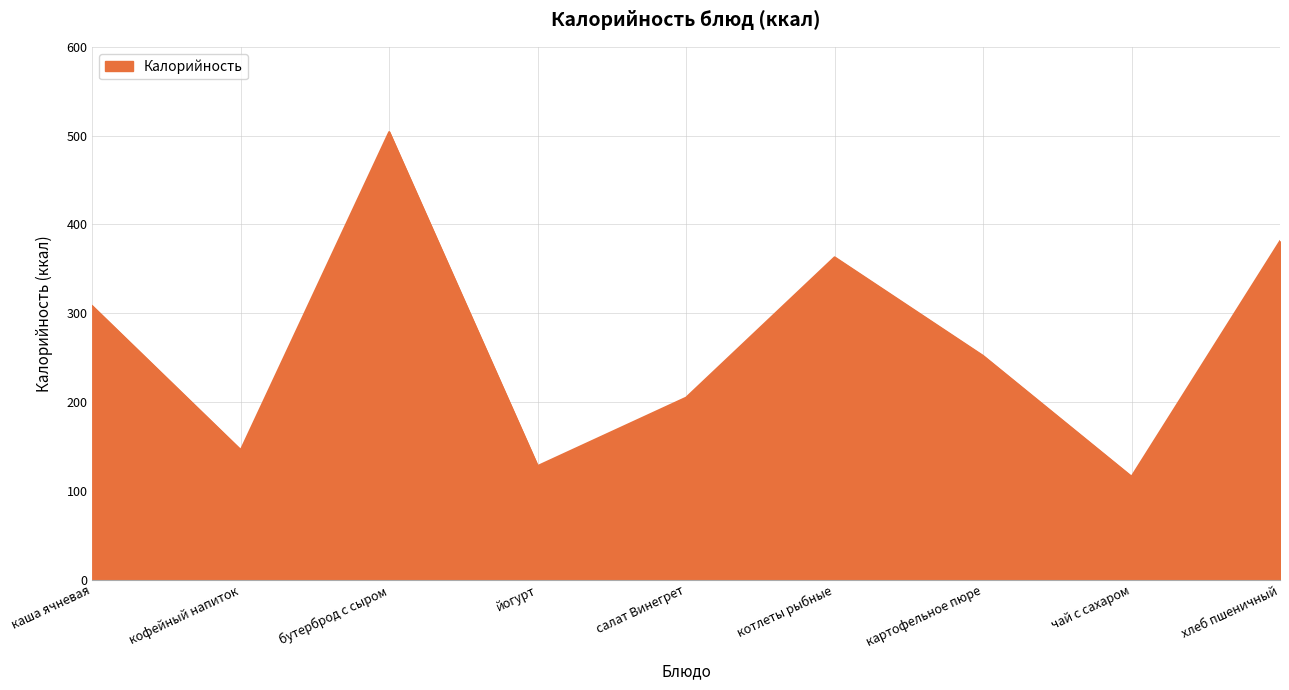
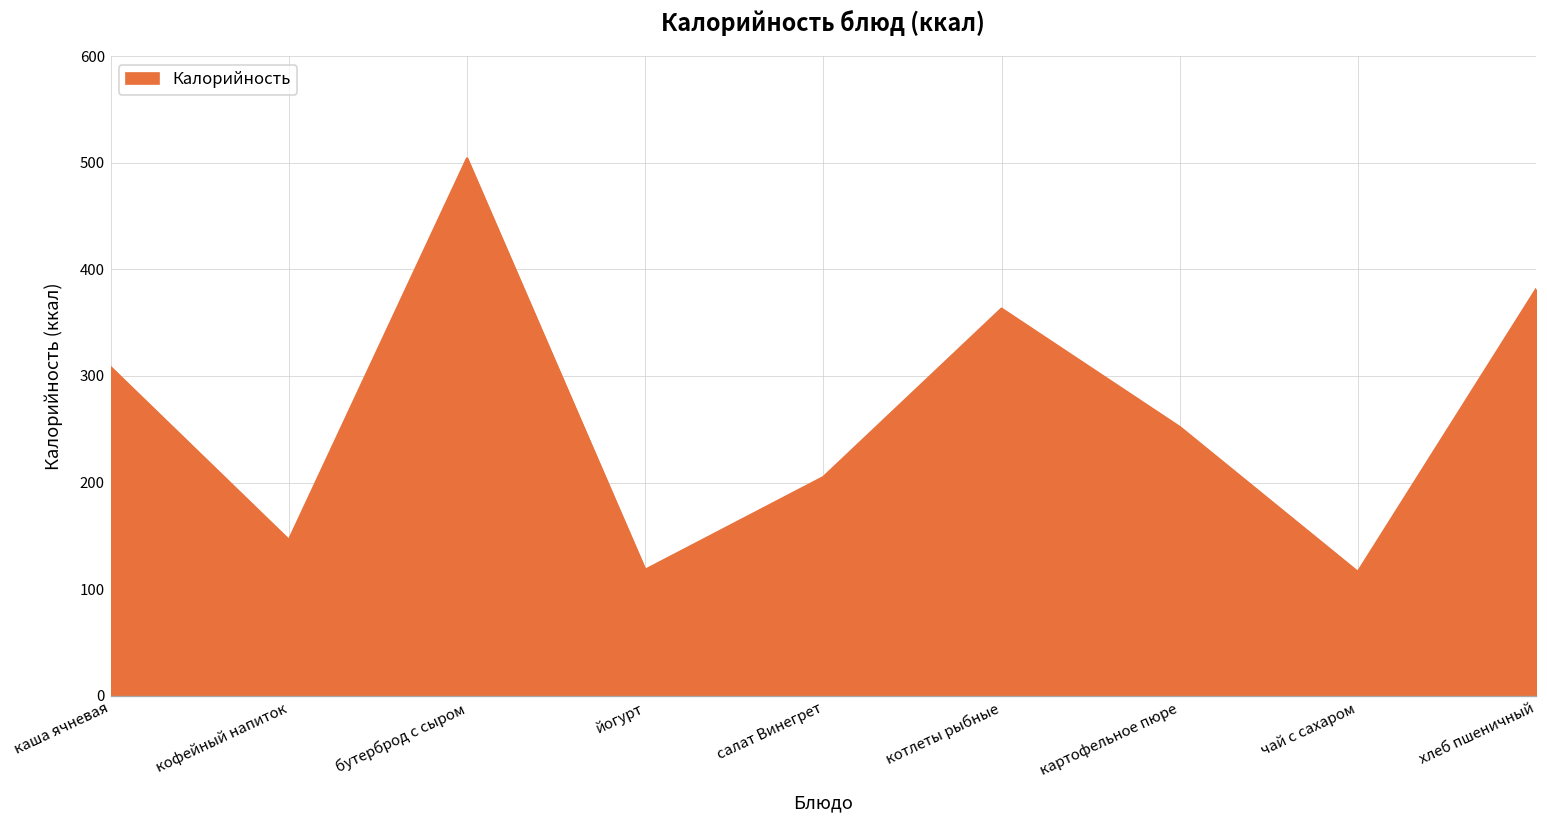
  {
    "каша ячневая": 310,
    "кофейный напиток": 150,
    "бутерброд с сыром": 500,
-   "йогурт": 130,
+   "йогурт": 120,
    "салат Винегрет": 210,
    "котлеты рыбные": 360,
    "картофельное пюре": 250,
    "чай с сахаром": 120,
    "хлеб пшеничный": 380
  }
